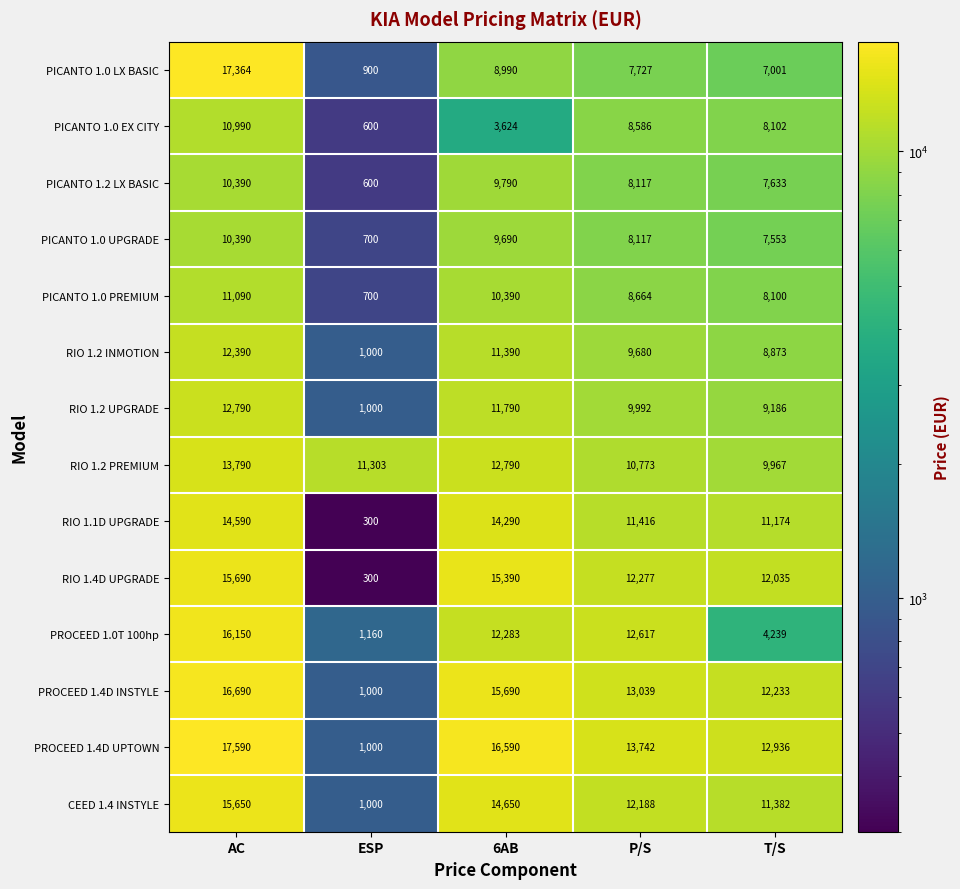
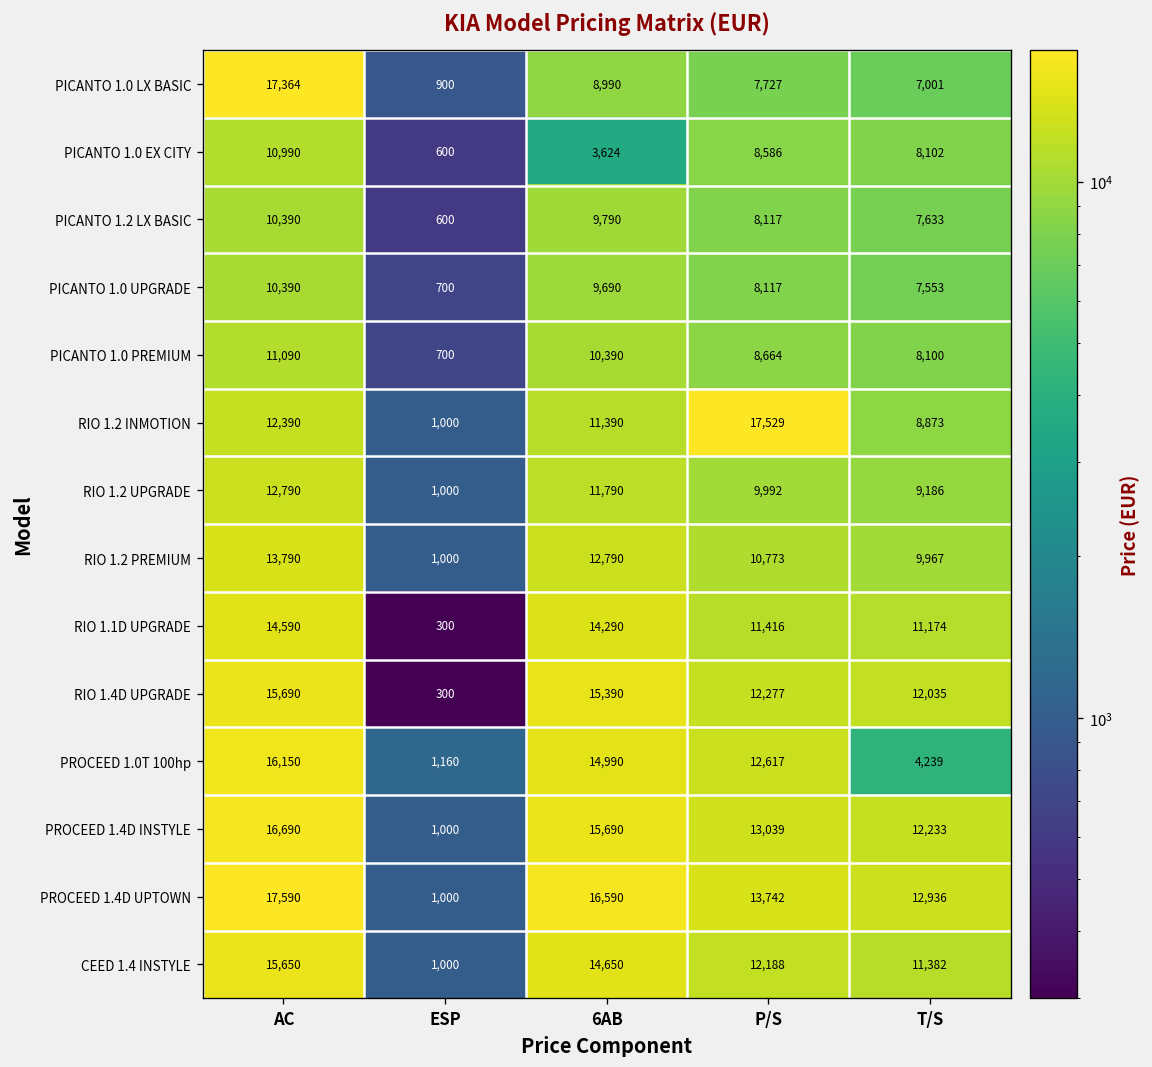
  {
    "PICANTO 1.0 LX BASIC": {
      "AC": "17,364",
      "ESP": "900",
      "6AB": "8,990",
      "P/S": "7,727",
      "T/S": "7,001"
    },
    "PICANTO 1.0 EX CITY": {
      "AC": "10,990",
      "ESP": "600",
      "6AB": "3,624",
      "P/S": "8,586",
      "T/S": "8,102"
    },
    "PICANTO 1.2 LX BASIC": {
      "AC": "10,390",
      "ESP": "600",
      "6AB": "9,790",
      "P/S": "8,117",
      "T/S": "7,633"
    },
    "PICANTO 1.0 UPGRADE": {
      "AC": "10,390",
      "ESP": "700",
      "6AB": "9,690",
      "P/S": "8,117",
      "T/S": "7,553"
    },
    "PICANTO 1.0 PREMIUM": {
      "AC": "11,090",
      "ESP": "700",
      "6AB": "10,390",
      "P/S": "8,664",
      "T/S": "8,100"
    },
    "RIO 1.2 INMOTION": {
      "AC": "12,390",
      "ESP": "1,000",
      "6AB": "11,390",
-     "P/S": "9,680",
+     "P/S": "17,529",
      "T/S": "8,873"
    },
    "RIO 1.2 UPGRADE": {
      "AC": "12,790",
      "ESP": "1,000",
      "6AB": "11,790",
      "P/S": "9,992",
      "T/S": "9,186"
    },
    "RIO 1.2 PREMIUM": {
      "AC": "13,790",
-     "ESP": "11,303",
+     "ESP": "1,000",
      "6AB": "12,790",
      "P/S": "10,773",
      "T/S": "9,967"
    },
    "RIO 1.1D UPGRADE": {
      "AC": "14,590",
      "ESP": "300",
      "6AB": "14,290",
      "P/S": "11,416",
      "T/S": "11,174"
    },
    "RIO 1.4D UPGRADE": {
      "AC": "15,690",
      "ESP": "300",
      "6AB": "15,390",
      "P/S": "12,277",
      "T/S": "12,035"
    },
    "PROCEED 1.0T 100hp": {
      "AC": "16,150",
      "ESP": "1,160",
-     "6AB": "12,283",
+     "6AB": "14,990",
      "P/S": "12,617",
      "T/S": "4,239"
    },
    "PROCEED 1.4D INSTYLE": {
      "AC": "16,690",
      "ESP": "1,000",
      "6AB": "15,690",
      "P/S": "13,039",
      "T/S": "12,233"
    },
    "PROCEED 1.4D UPTOWN": {
      "AC": "17,590",
      "ESP": "1,000",
      "6AB": "16,590",
      "P/S": "13,742",
      "T/S": "12,936"
    },
    "CEED 1.4 INSTYLE": {
      "AC": "15,650",
      "ESP": "1,000",
      "6AB": "14,650",
      "P/S": "12,188",
      "T/S": "11,382"
    }
  }
